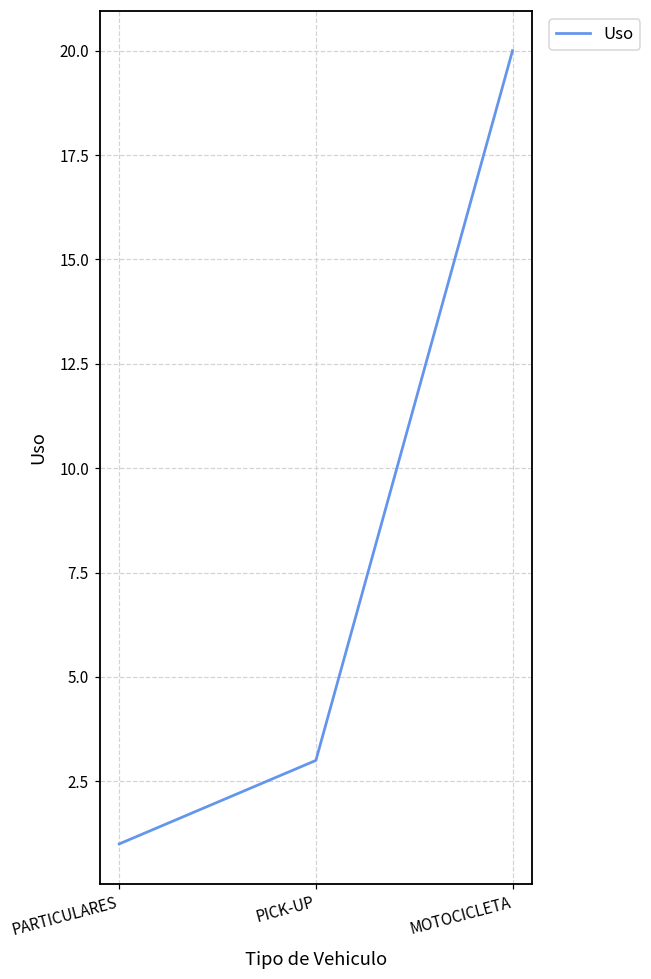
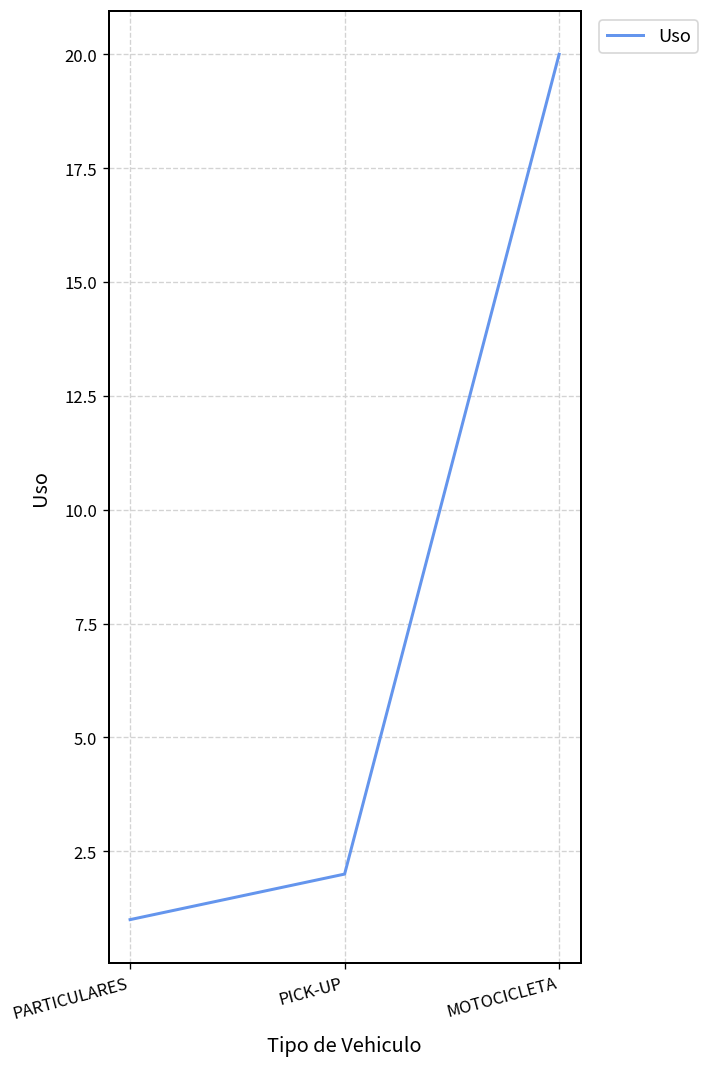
  {
    "PARTICULARES": 1,
-   "PICK-UP": 3,
+   "PICK-UP": 2,
    "MOTOCICLETA": 20
  }
